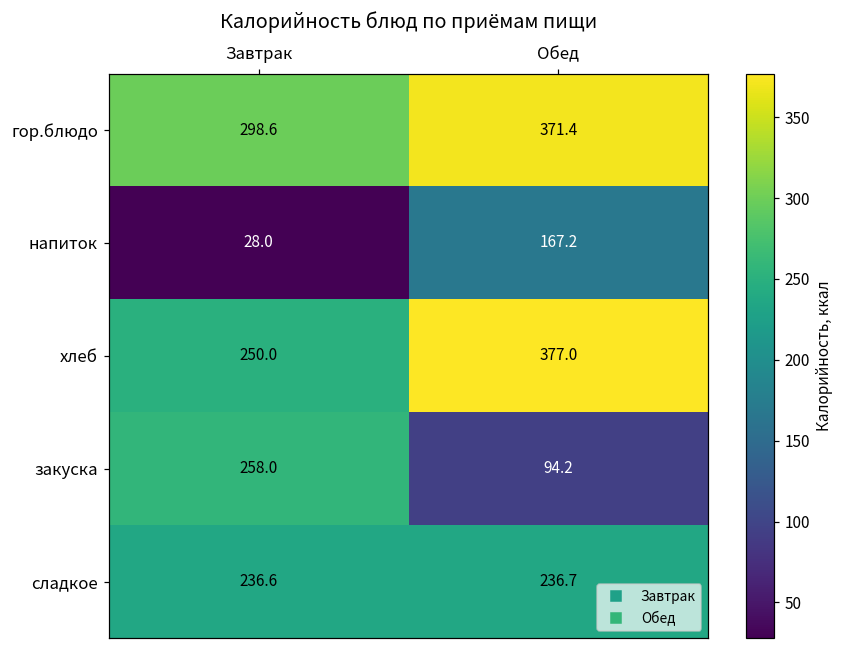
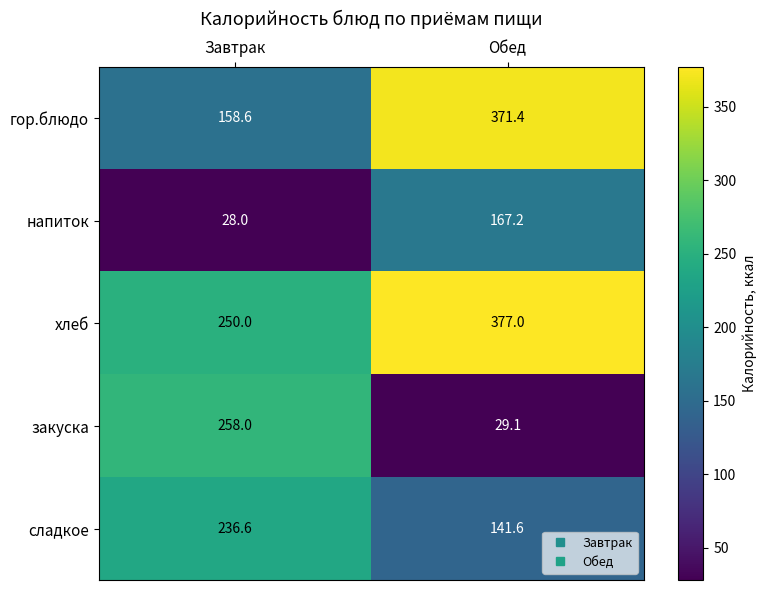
  {
    "гор.блюдо": {
-     "Завтрак": 298.6,
+     "Завтрак": 158.6,
      "Обед": 371.4
    },
    "напиток": {
      "Завтрак": 28.0,
      "Обед": 167.2
    },
    "хлеб": {
      "Завтрак": 250.0,
      "Обед": 377.0
    },
    "закуска": {
      "Завтрак": 258.0,
-     "Обед": 94.2
+     "Обед": 29.1
    },
    "сладкое": {
      "Завтрак": 236.6,
-     "Обед": 236.7
+     "Обед": 141.6
    }
  }
